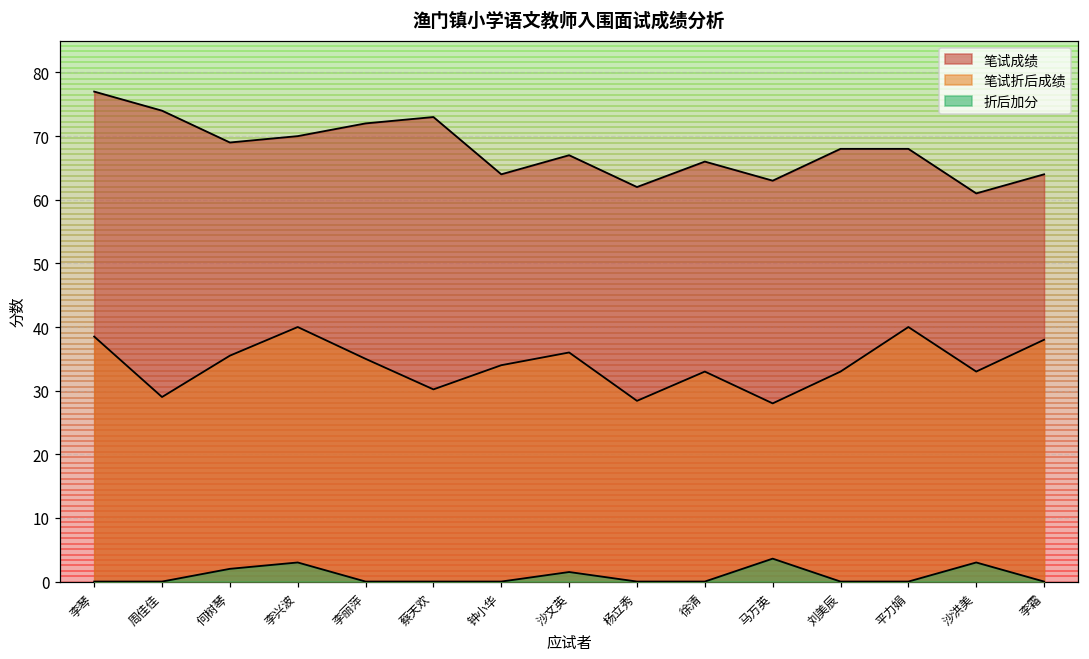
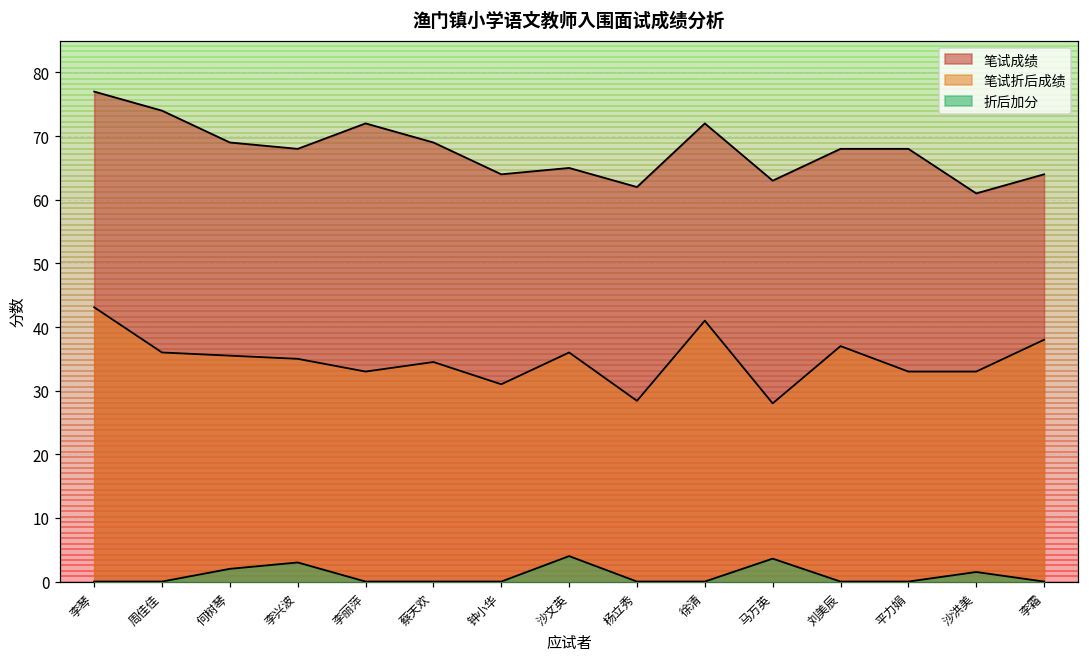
  {
    "笔试成绩": {
      "李琴": 77,
      "周佳佳": 74,
      "何树琴": 69,
-     "李兴波": 70,
+     "李兴波": 68,
      "李丽萍": 72,
-     "蔡天欢": 73,
+     "蔡天欢": 69,
      "钟小华": 64,
-     "沙文英": 67,
+     "沙文英": 65,
      "杨立秀": 62,
-     "徐清": 66,
+     "徐清": 72,
      "马万英": 63,
      "刘美辰": 68,
      "平力娟": 68,
      "沙洪美": 61,
      "李霜": 64
    },
    "笔试折后成绩": {
-     "李琴": 39,
-     "周佳佳": 29,
+     "李琴": 43,
+     "周佳佳": 36,
      "何树琴": 36,
-     "李兴波": 40,
-     "李丽萍": 35,
-     "蔡天欢": 30,
-     "钟小华": 34,
+     "李兴波": 35,
+     "李丽萍": 33,
+     "蔡天欢": 35,
+     "钟小华": 31,
      "沙文英": 36,
      "杨立秀": 28,
-     "徐清": 33,
+     "徐清": 41,
      "马万英": 28,
-     "刘美辰": 33,
-     "平力娟": 40,
+     "刘美辰": 37,
+     "平力娟": 33,
      "沙洪美": 33,
      "李霜": 38
    },
    "折后加分": {
      "李琴": 0,
      "周佳佳": 0,
      "何树琴": 2,
      "李兴波": 3,
      "李丽萍": 0,
      "蔡天欢": 0,
      "钟小华": 0,
-     "沙文英": 2,
+     "沙文英": 4,
      "杨立秀": 0,
      "徐清": 0,
      "马万英": 4,
      "刘美辰": 0,
      "平力娟": 0,
-     "沙洪美": 3,
+     "沙洪美": 2,
      "李霜": 0
    }
  }
